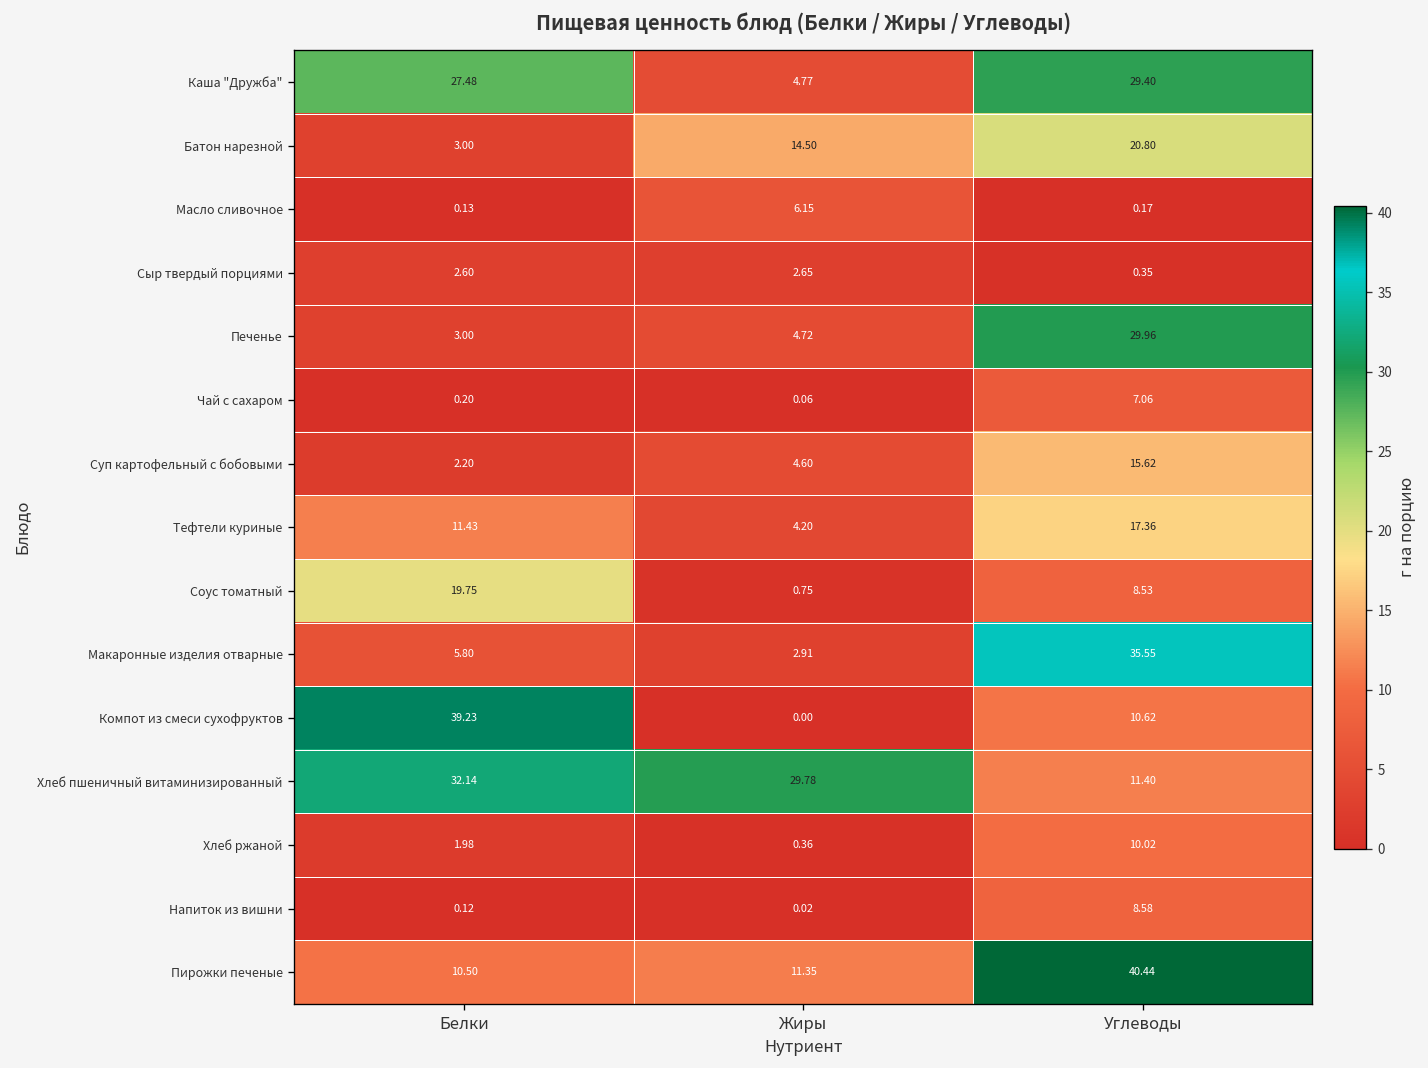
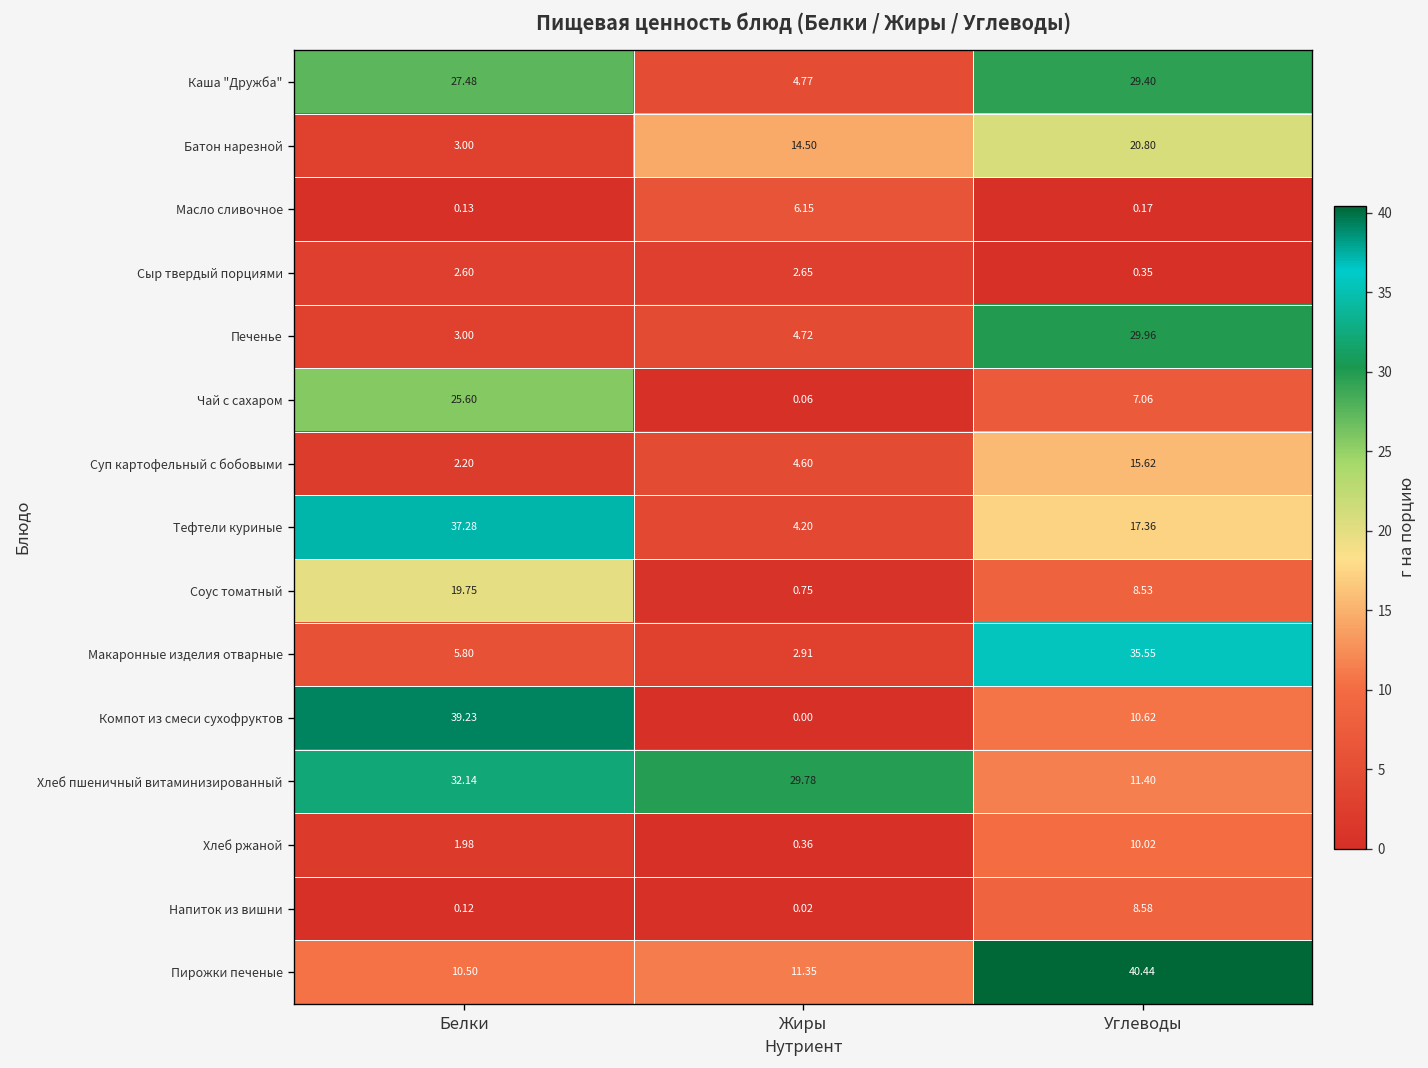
  {
    "Каша \"Дружба\"": {
      "Белки": 27.48,
      "Жиры": 4.77,
      "Углеводы": 29.40
    },
    "Батон нарезной": {
      "Белки": 3.00,
      "Жиры": 14.50,
      "Углеводы": 20.80
    },
    "Масло сливочное": {
      "Белки": 0.13,
      "Жиры": 6.15,
      "Углеводы": 0.17
    },
    "Сыр твердый порциями": {
      "Белки": 2.60,
      "Жиры": 2.65,
      "Углеводы": 0.35
    },
    "Печенье": {
      "Белки": 3.00,
      "Жиры": 4.72,
      "Углеводы": 29.96
    },
    "Чай с сахаром": {
-     "Белки": 0.20,
+     "Белки": 25.60,
      "Жиры": 0.06,
      "Углеводы": 7.06
    },
    "Суп картофельный с бобовыми": {
      "Белки": 2.20,
      "Жиры": 4.60,
      "Углеводы": 15.62
    },
    "Тефтели куриные": {
-     "Белки": 11.43,
+     "Белки": 37.28,
      "Жиры": 4.20,
      "Углеводы": 17.36
    },
    "Соус томатный": {
      "Белки": 19.75,
      "Жиры": 0.75,
      "Углеводы": 8.53
    },
    "Макаронные изделия отварные": {
      "Белки": 5.80,
      "Жиры": 2.91,
      "Углеводы": 35.55
    },
    "Компот из смеси сухофруктов": {
      "Белки": 39.23,
      "Жиры": 0.00,
      "Углеводы": 10.62
    },
    "Хлеб пшеничный витаминизированный": {
      "Белки": 32.14,
      "Жиры": 29.78,
      "Углеводы": 11.40
    },
    "Хлеб ржаной": {
      "Белки": 1.98,
      "Жиры": 0.36,
      "Углеводы": 10.02
    },
    "Напиток из вишни": {
      "Белки": 0.12,
      "Жиры": 0.02,
      "Углеводы": 8.58
    },
    "Пирожки печеные": {
      "Белки": 10.50,
      "Жиры": 11.35,
      "Углеводы": 40.44
    }
  }
